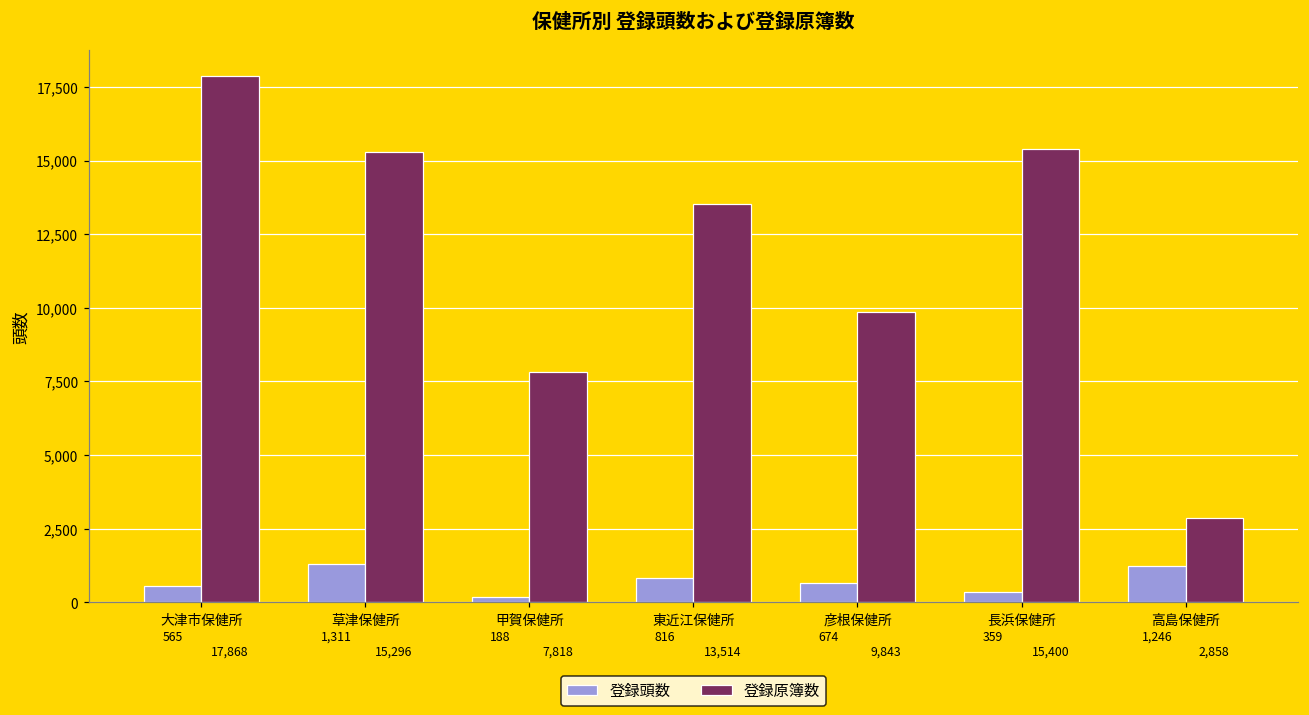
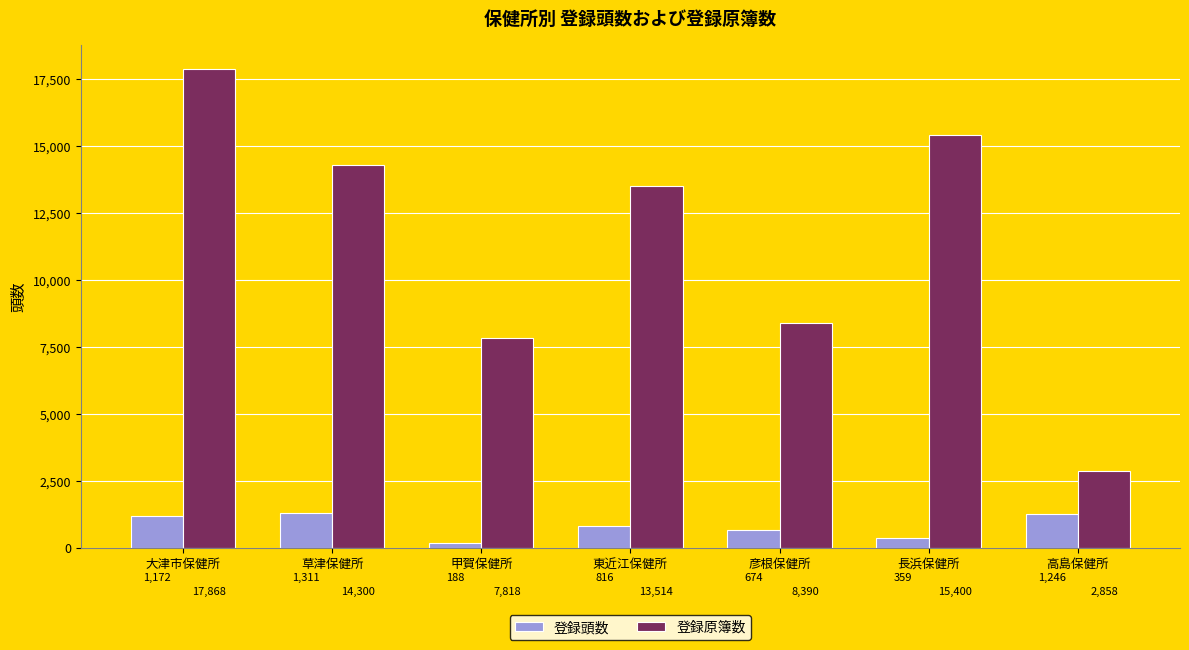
  {
    "登録頭数": {
-     "大津市保健所": "565"
+     "大津市保健所": "1,172"
    },
    "登録原簿数": {
-     "草津保健所": "15,296",
-     "彦根保健所": "9,843"
+     "草津保健所": "14,300",
+     "彦根保健所": "8,390"
    }
  }
